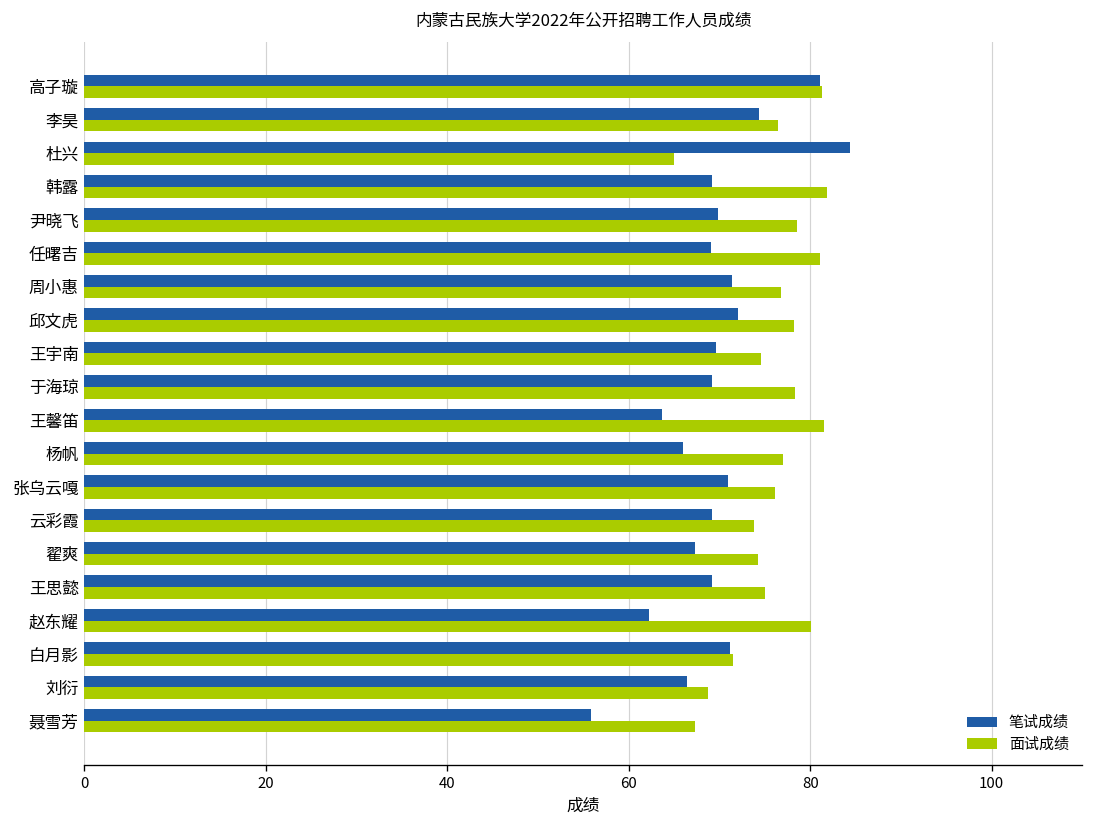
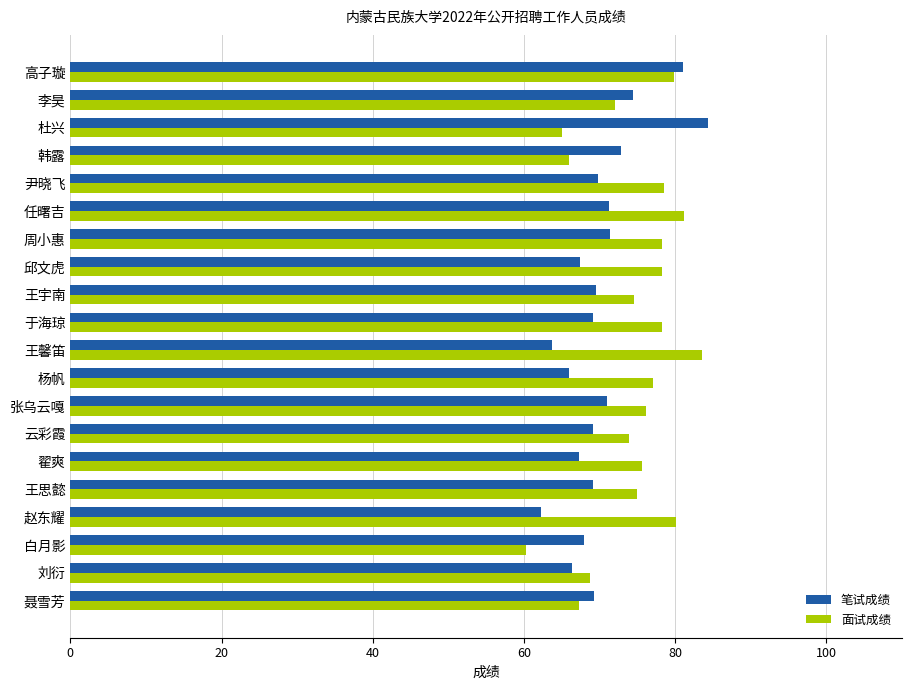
  {
    "笔试成绩": {
      "高子璇": 81,
      "李昊": 74,
      "杜兴": 84,
-     "韩露": 69,
+     "韩露": 73,
      "尹晓飞": 70,
-     "任曙吉": 69,
+     "任曙吉": 71,
      "周小惠": 71,
-     "邱文虎": 72,
+     "邱文虎": 67,
      "王宇南": 70,
      "于海琼": 69,
      "王馨笛": 64,
      "杨帆": 66,
      "张乌云嘎": 71,
      "云彩霞": 69,
      "翟爽": 67,
      "王思懿": 69,
      "赵东耀": 62,
-     "白月影": 71,
+     "白月影": 68,
      "刘衍": 66,
-     "聂雪芳": 56
+     "聂雪芳": 69
    },
    "面试成绩": {
-     "高子璇": 81,
-     "李昊": 76,
+     "高子璇": 80,
+     "李昊": 72,
      "杜兴": 65,
-     "韩露": 82,
+     "韩露": 66,
      "尹晓飞": 79,
      "任曙吉": 81,
-     "周小惠": 77,
+     "周小惠": 78,
      "邱文虎": 78,
      "王宇南": 75,
      "于海琼": 78,
-     "王馨笛": 82,
+     "王馨笛": 84,
      "杨帆": 77,
      "张乌云嘎": 76,
      "云彩霞": 74,
-     "翟爽": 74,
+     "翟爽": 76,
      "王思懿": 75,
      "赵东耀": 80,
-     "白月影": 72,
+     "白月影": 60,
      "刘衍": 69,
      "聂雪芳": 67
    }
  }
